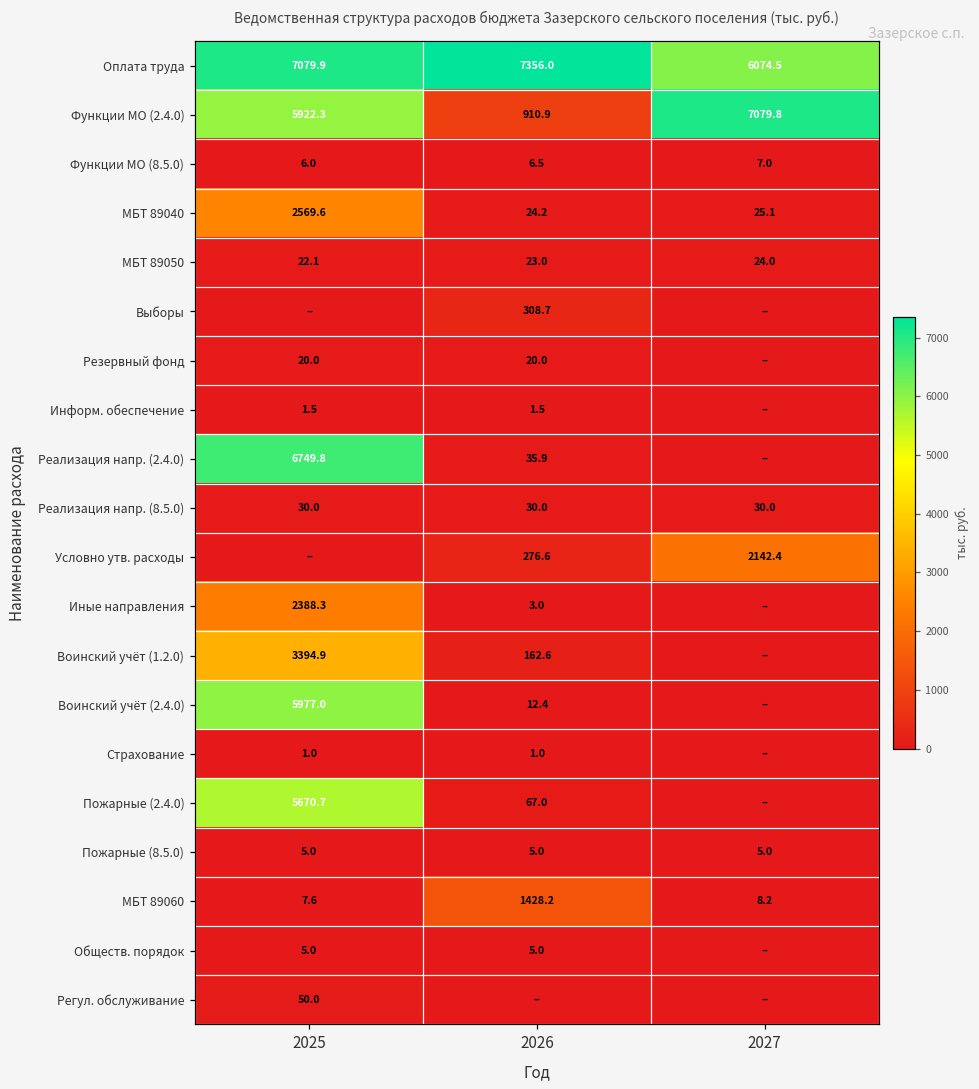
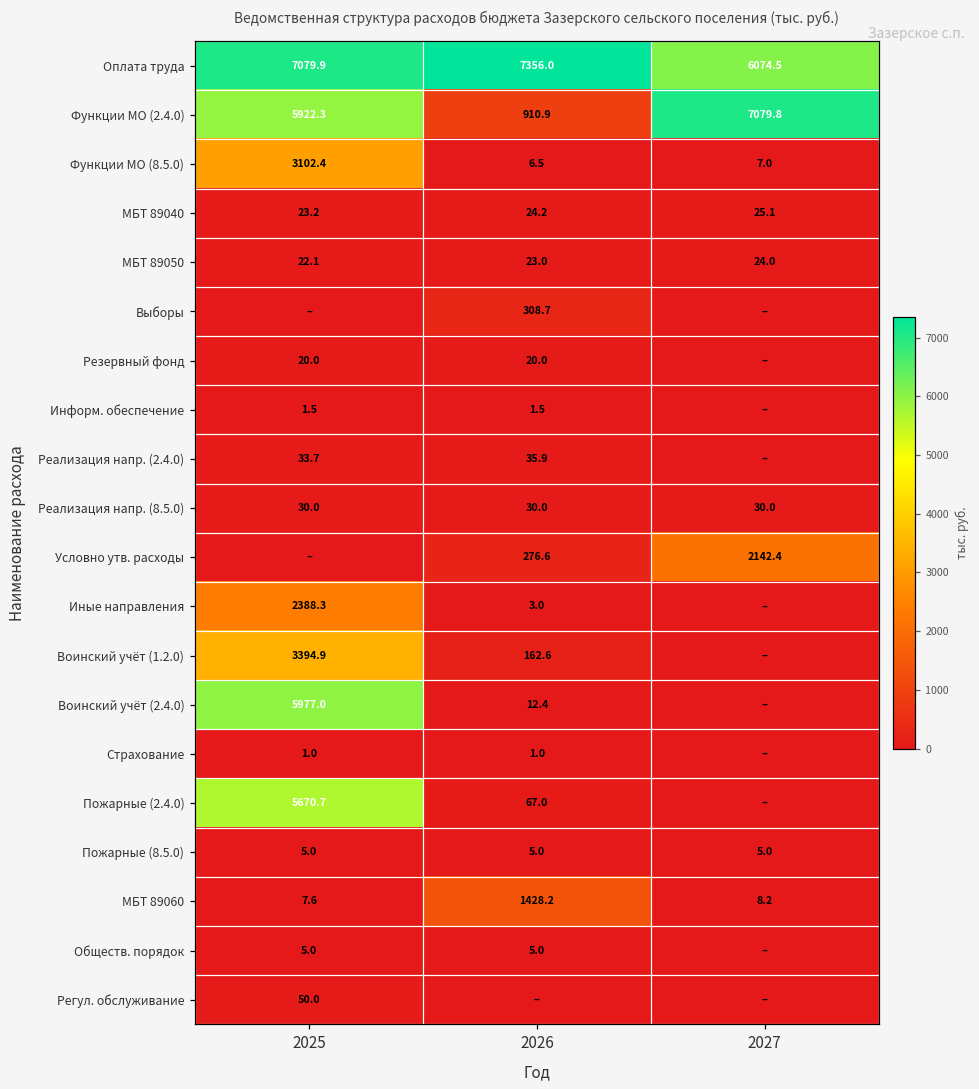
  {
    "Оплата труда": {
      "2025": 7079.9,
      "2026": 7356.0,
      "2027": 6074.5
    },
    "Функции МО (2.4.0)": {
      "2025": 5922.3,
      "2026": 910.9,
      "2027": 7079.8
    },
    "Функции МО (8.5.0)": {
-     "2025": 6.0,
+     "2025": 3102.4,
      "2026": 6.5,
      "2027": 7.0
    },
    "МБТ 89040": {
-     "2025": 2569.6,
+     "2025": 23.2,
      "2026": 24.2,
      "2027": 25.1
    },
    "МБТ 89050": {
      "2025": 22.1,
      "2026": 23.0,
      "2027": 24.0
    },
    "Выборы": {
      "2026": 308.7
    },
    "Резервный фонд": {
      "2025": 20.0,
      "2026": 20.0
    },
    "Информ. обеспечение": {
      "2025": 1.5,
      "2026": 1.5
    },
    "Реализация напр. (2.4.0)": {
-     "2025": 6749.8,
+     "2025": 33.7,
      "2026": 35.9
    },
    "Реализация напр. (8.5.0)": {
      "2025": 30.0,
      "2026": 30.0,
      "2027": 30.0
    },
    "Условно утв. расходы": {
      "2026": 276.6,
      "2027": 2142.4
    },
    "Иные направления": {
      "2025": 2388.3,
      "2026": 3.0
    },
    "Воинский учёт (1.2.0)": {
      "2025": 3394.9,
      "2026": 162.6
    },
    "Воинский учёт (2.4.0)": {
      "2025": 5977.0,
      "2026": 12.4
    },
    "Страхование": {
      "2025": 1.0,
      "2026": 1.0
    },
    "Пожарные (2.4.0)": {
      "2025": 5670.7,
      "2026": 67.0
    },
    "Пожарные (8.5.0)": {
      "2025": 5.0,
      "2026": 5.0,
      "2027": 5.0
    },
    "МБТ 89060": {
      "2025": 7.6,
      "2026": 1428.2,
      "2027": 8.2
    },
    "Обществ. порядок": {
      "2025": 5.0,
      "2026": 5.0
    },
    "Регул. обслуживание": {
      "2025": 50.0
    }
  }
